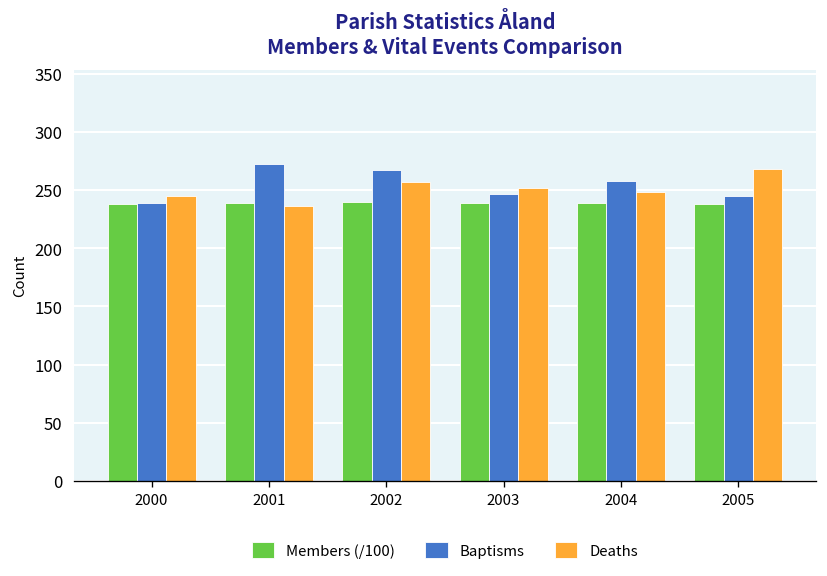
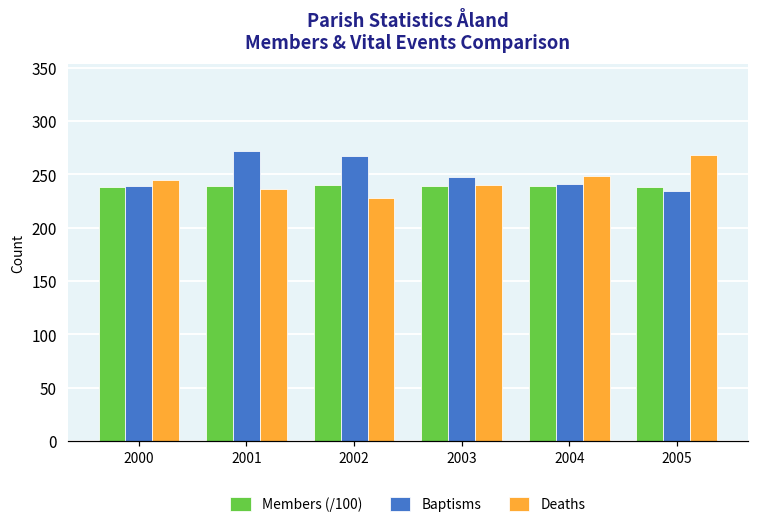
  {
    "Members (/100)": {
      "2000": 240,
      "2001": 240,
      "2002": 240,
      "2003": 240,
      "2004": 240,
      "2005": 240
    },
    "Baptisms": {
      "2000": 240,
      "2001": 270,
      "2002": 270,
      "2003": 250,
-     "2004": 260,
-     "2005": 250
+     "2004": 240,
+     "2005": 230
    },
    "Deaths": {
      "2000": 250,
      "2001": 240,
-     "2002": 260,
-     "2003": 250,
+     "2002": 230,
+     "2003": 240,
      "2004": 250,
      "2005": 270
    }
  }
